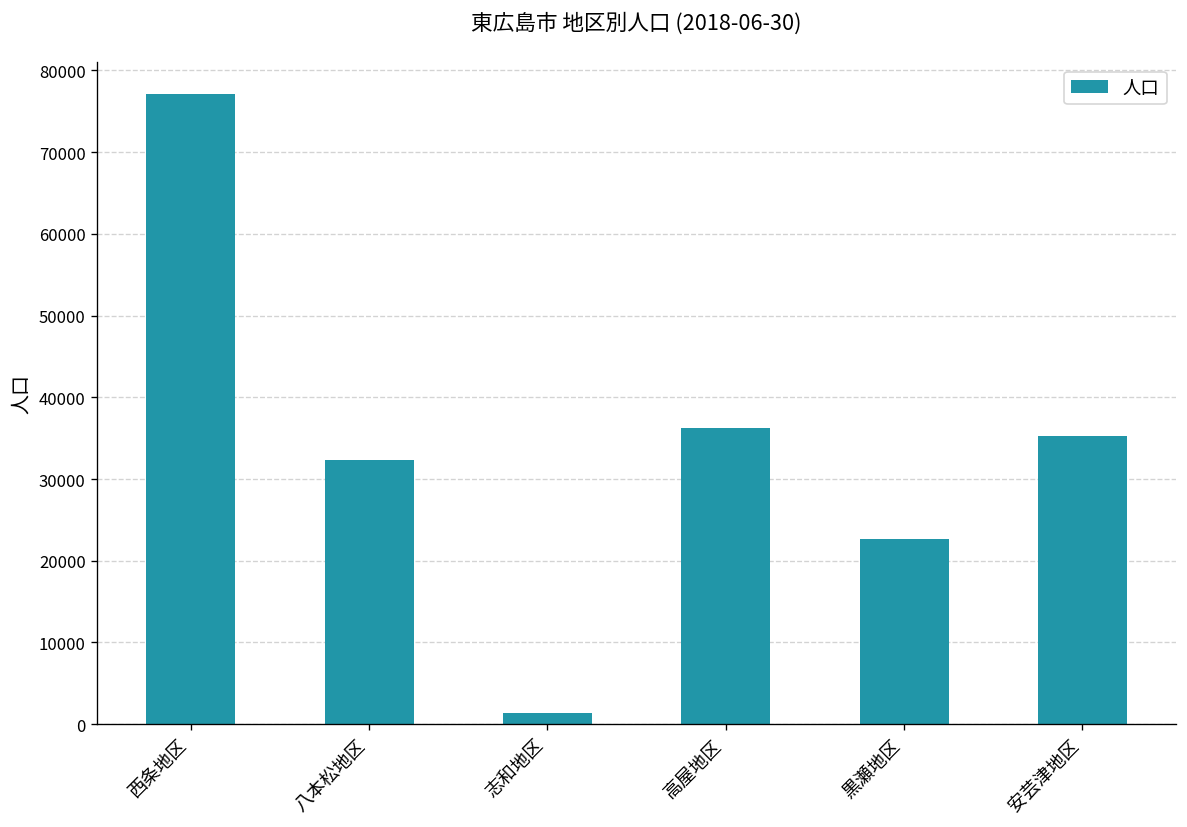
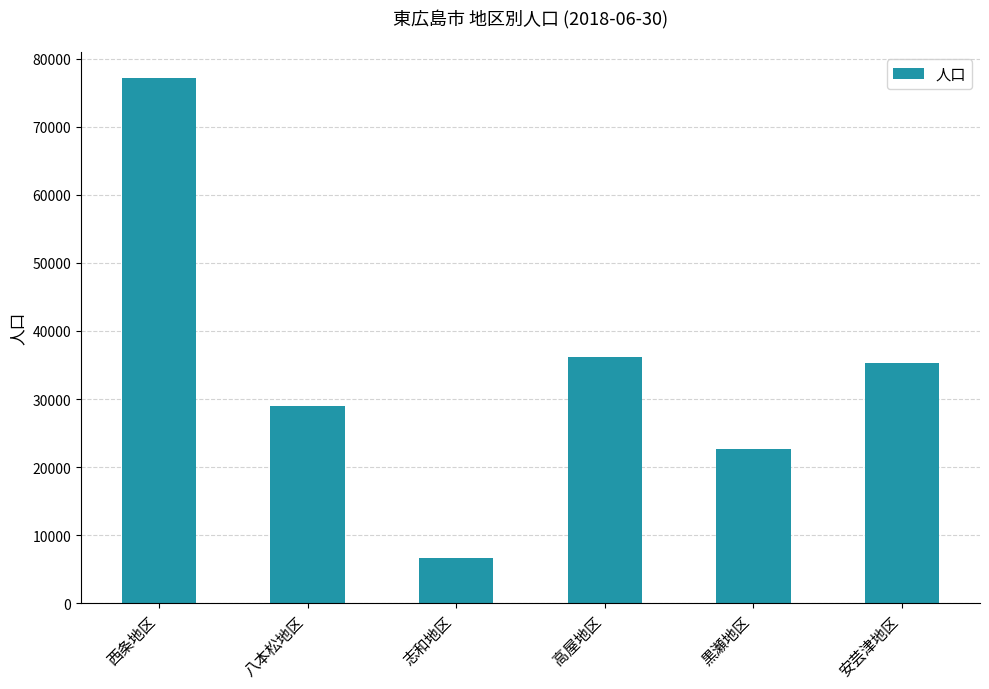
  {
    "西条地区": 77000,
-   "八本松地区": 32000,
-   "志和地区": 1000,
+   "八本松地区": 29000,
+   "志和地区": 7000,
    "高屋地区": 36000,
    "黒瀬地区": 23000,
    "安芸津地区": 35000
  }
